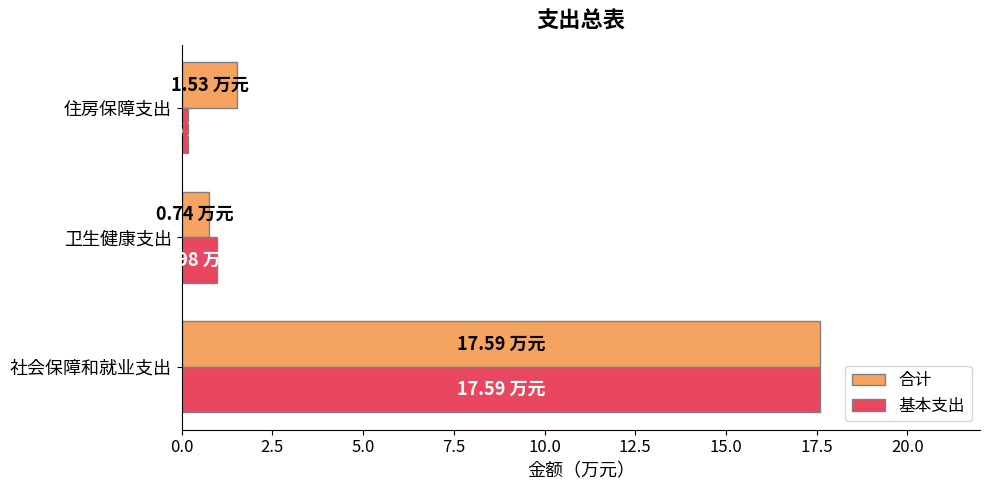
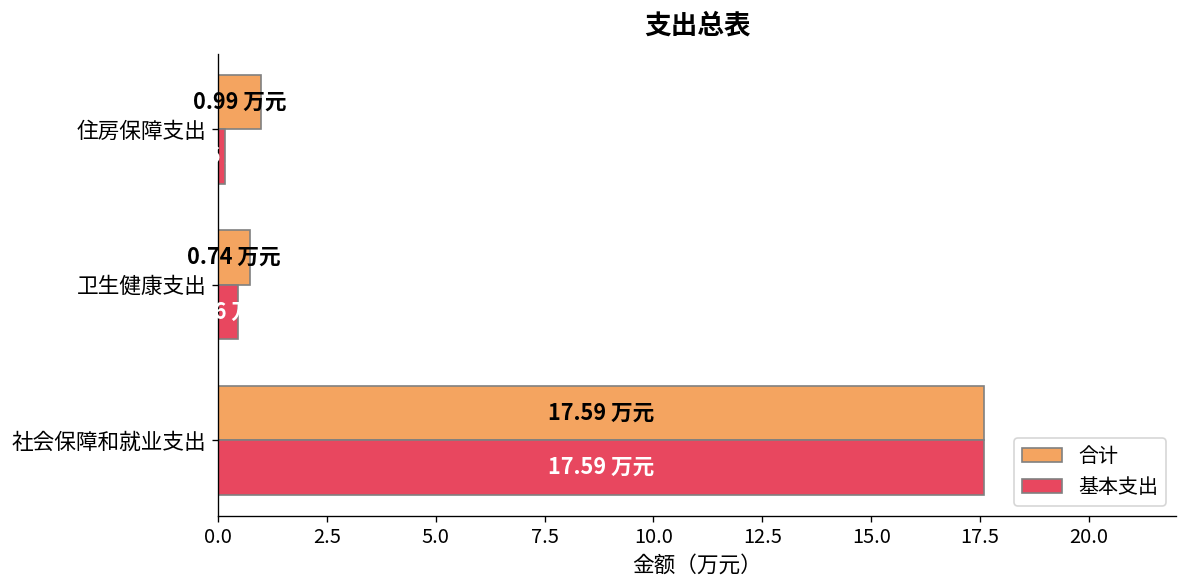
  {
    "合计": {
-     "住房保障支出": 1.53,
+     "住房保障支出": 0.99,
      "卫生健康支出": 0.74,
      "社会保障和就业支出": 17.59
    },
    "基本支出": {
      "住房保障支出": 0.2,
-     "卫生健康支出": 1.0
+     "卫生健康支出": 0.5
    }
  }
